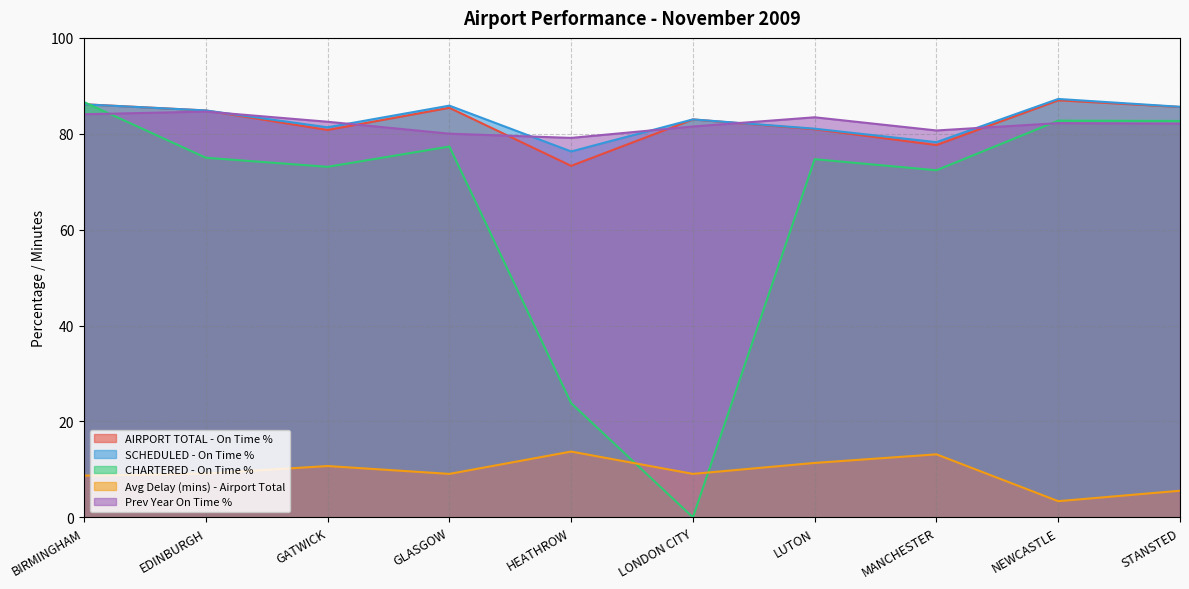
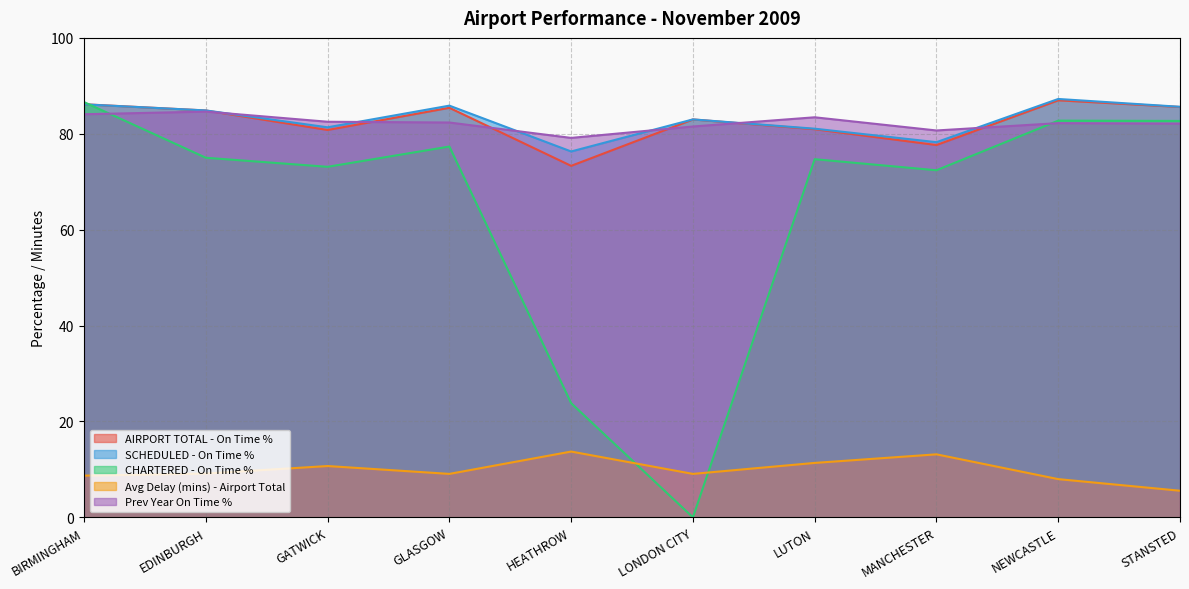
  {
    "AIRPORT TOTAL - On Time %": {
      "GATWICK": 81,
      "HEATHROW": 73,
      "MANCHESTER": 78
    },
    "SCHEDULED - On Time %": {
      "GATWICK": 81,
      "HEATHROW": 76,
      "MANCHESTER": 78
    },
    "CHARTERED - On Time %": {
      "EDINBURGH": 75,
      "GATWICK": 73,
      "GLASGOW": 77,
      "HEATHROW": 24,
      "LONDON CITY": 0,
      "LUTON": 75,
      "MANCHESTER": 72,
      "STANSTED": 83
    },
    "Avg Delay (mins) - Airport Total": {
      "BIRMINGHAM": 9,
      "GATWICK": 11,
      "GLASGOW": 9,
      "HEATHROW": 14,
      "LONDON CITY": 9,
      "LUTON": 11,
      "MANCHESTER": 13,
-     "NEWCASTLE": 3,
+     "NEWCASTLE": 8,
      "STANSTED": 6
    },
    "Prev Year On Time %": {
      "BIRMINGHAM": 84,
      "GATWICK": 83,
-     "GLASGOW": 80,
+     "GLASGOW": 82,
      "HEATHROW": 79,
      "LONDON CITY": 82,
      "LUTON": 83,
      "MANCHESTER": 81,
      "STANSTED": 82
    }
  }
